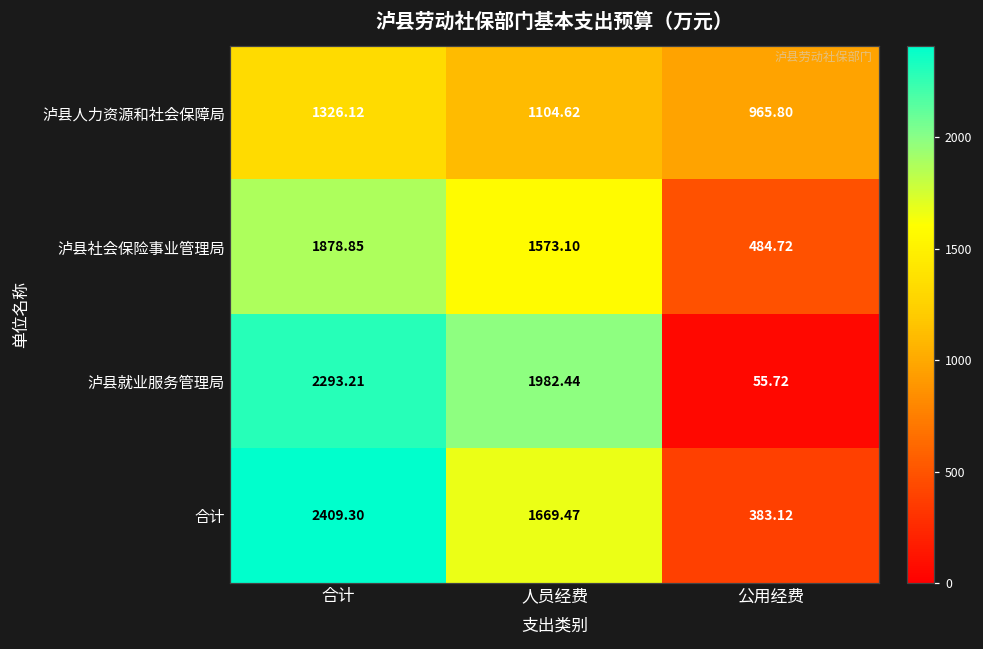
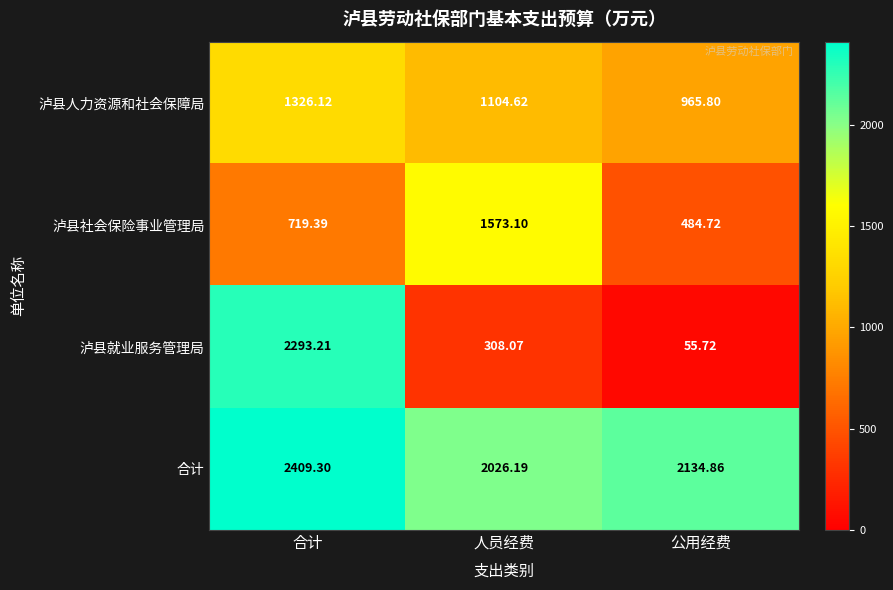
  {
    "泸县人力资源和社会保障局": {
      "合计": 1326.12,
      "人员经费": 1104.62
    },
    "泸县社会保险事业管理局": {
-     "合计": 1878.85,
+     "合计": 719.39,
      "人员经费": 1573.10,
      "公用经费": 484.72
    },
    "泸县就业服务管理局": {
      "合计": 2293.21,
-     "人员经费": 1982.44,
+     "人员经费": 308.07,
      "公用经费": 55.72
    },
    "合计": {
      "合计": 2409.30,
-     "人员经费": 1669.47,
-     "公用经费": 383.12
+     "人员经费": 2026.19,
+     "公用经费": 2134.86
    }
  }
